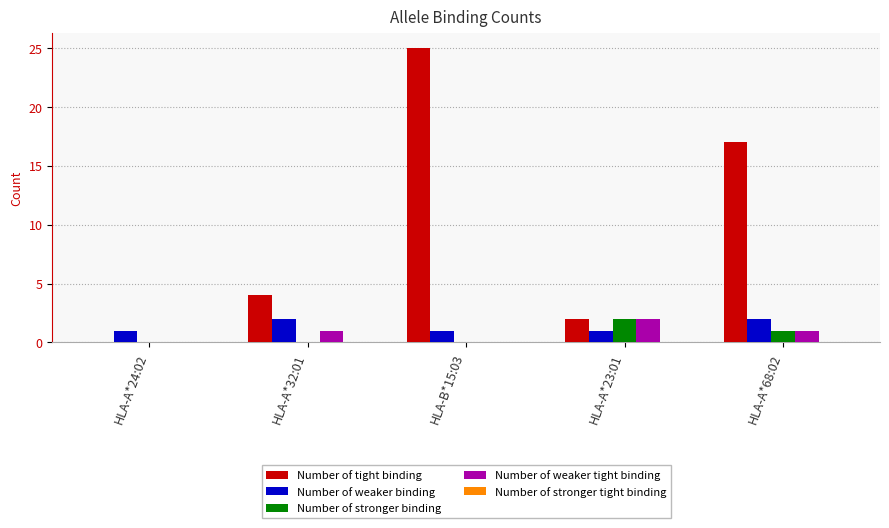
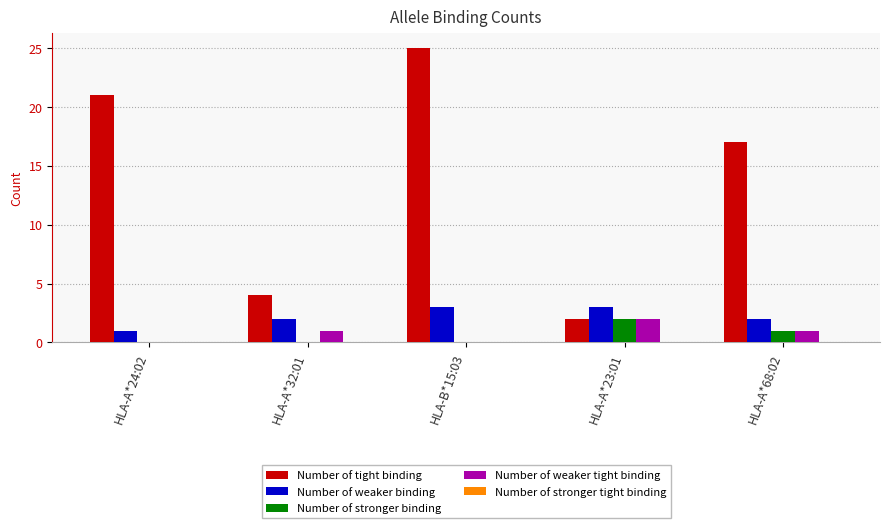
  {
    "Number of tight binding": {
-     "HLA-A*24:02": 0,
+     "HLA-A*24:02": 21,
      "HLA-A*32:01": 4,
      "HLA-B*15:03": 25,
      "HLA-A*23:01": 2,
      "HLA-A*68:02": 17
    },
    "Number of weaker binding": {
      "HLA-A*24:02": 1,
      "HLA-A*32:01": 2,
-     "HLA-B*15:03": 1,
-     "HLA-A*23:01": 1,
+     "HLA-B*15:03": 3,
+     "HLA-A*23:01": 3,
      "HLA-A*68:02": 2
    },
    "Number of stronger binding": {
      "HLA-A*24:02": 0,
      "HLA-A*32:01": 0,
      "HLA-B*15:03": 0,
      "HLA-A*23:01": 2,
      "HLA-A*68:02": 1
    },
    "Number of weaker tight binding": {
      "HLA-A*24:02": 0,
      "HLA-A*32:01": 1,
      "HLA-B*15:03": 0,
      "HLA-A*23:01": 2,
      "HLA-A*68:02": 1
    },
    "Number of stronger tight binding": {
      "HLA-A*24:02": 0,
      "HLA-A*32:01": 0,
      "HLA-B*15:03": 0,
      "HLA-A*23:01": 0,
      "HLA-A*68:02": 0
    }
  }
